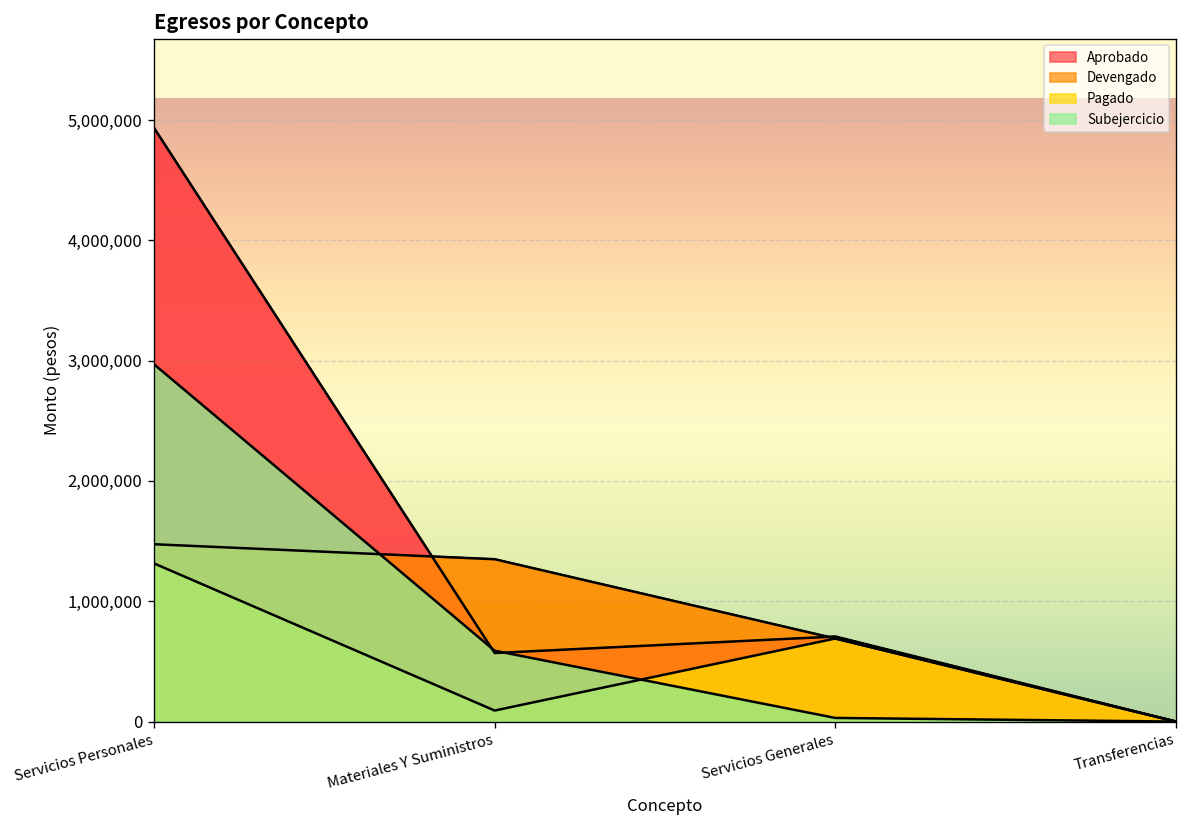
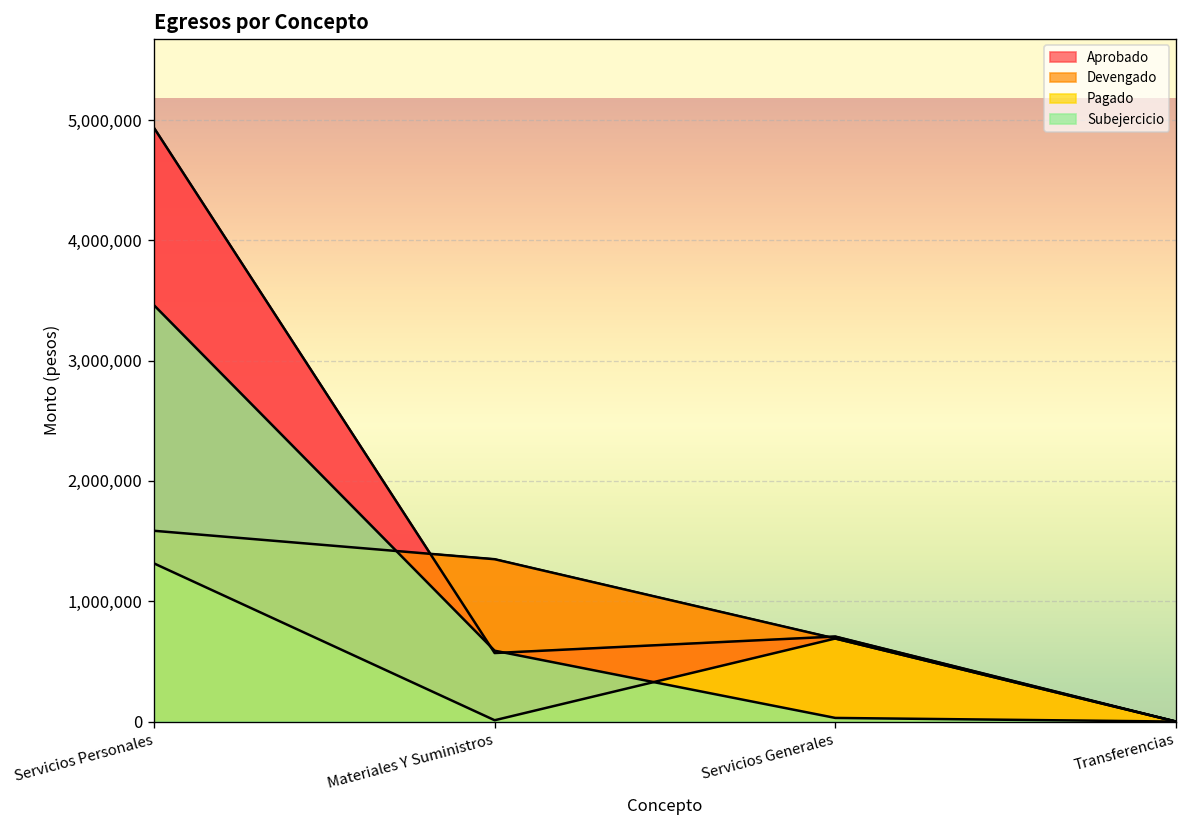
  {
    "Aprobado": {
      "Servicios Personales": "4,930,000"
    },
    "Devengado": {
-     "Servicios Personales": "1,470,000",
+     "Servicios Personales": "1,590,000",
      "Materiales Y Suministros": "1,350,000"
    },
    "Pagado": {
      "Servicios Personales": "1,310,000",
-     "Materiales Y Suministros": "90,000"
+     "Materiales Y Suministros": "10,000"
    },
    "Subejercicio": {
-     "Servicios Personales": "2,970,000",
+     "Servicios Personales": "3,460,000",
      "Servicios Generales": "30,000"
    }
  }
